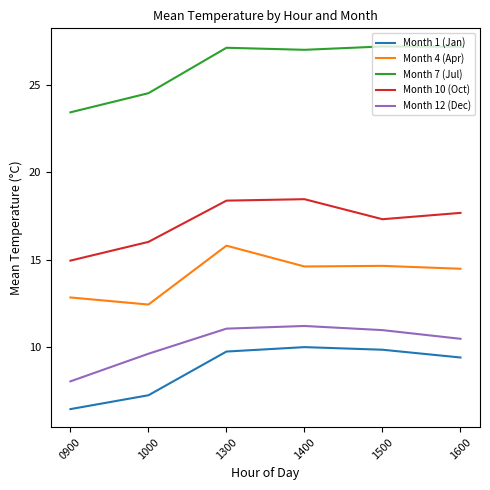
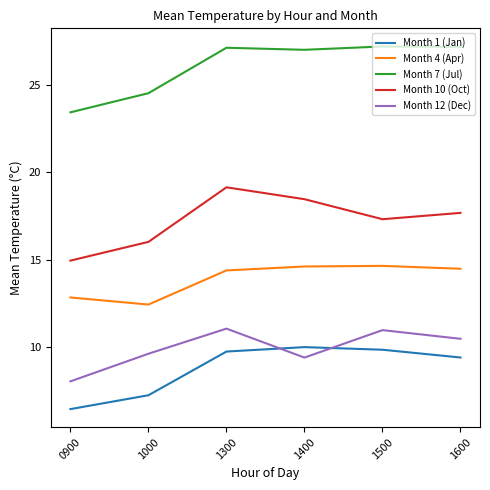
  {
    "Month 1 (Jan)": {
      "0900": 6.5,
      "1000": 7.3,
      "1300": 9.8,
      "1400": 10.0,
      "1500": 9.9,
      "1600": 9.4
    },
    "Month 4 (Apr)": {
      "0900": 12.8,
      "1000": 12.4,
-     "1300": 15.8,
+     "1300": 14.4,
      "1400": 14.6,
      "1500": 14.6,
      "1600": 14.5
    },
    "Month 7 (Jul)": {
      "0900": 23.4,
      "1000": 24.5,
      "1300": 27.1,
      "1400": 27.0
    },
    "Month 10 (Oct)": {
      "0900": 14.9,
      "1000": 16.0,
-     "1300": 18.4,
+     "1300": 19.1,
      "1400": 18.5,
      "1500": 17.3,
      "1600": 17.7
    },
    "Month 12 (Dec)": {
      "0900": 8.0,
      "1000": 9.6,
      "1300": 11.1,
-     "1400": 11.2,
+     "1400": 9.4,
      "1500": 11.0,
      "1600": 10.5
    }
  }
